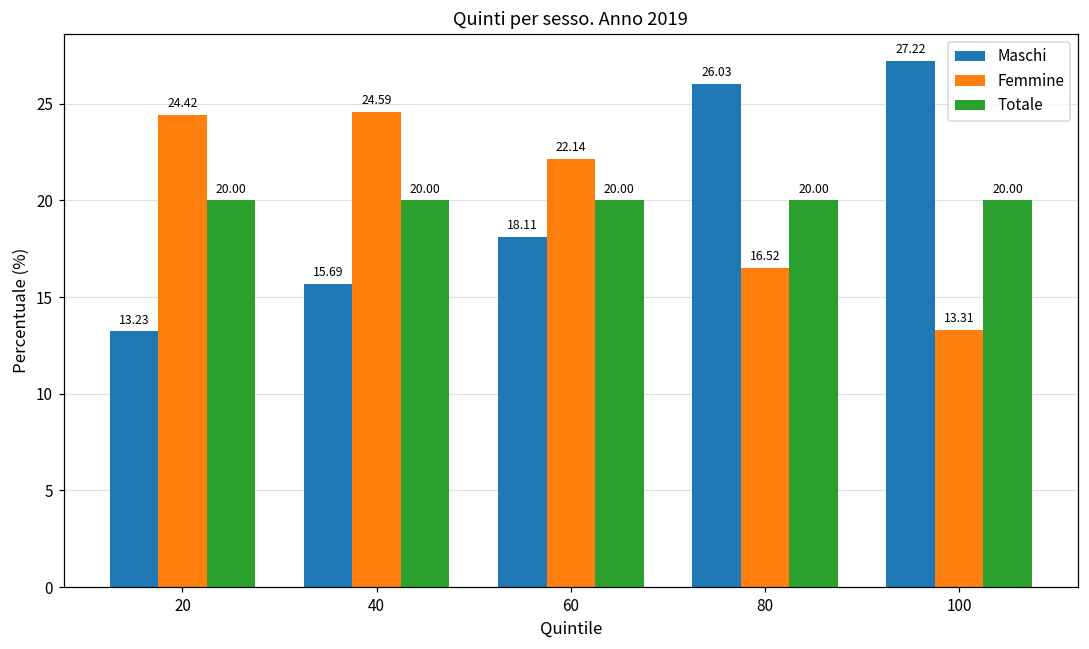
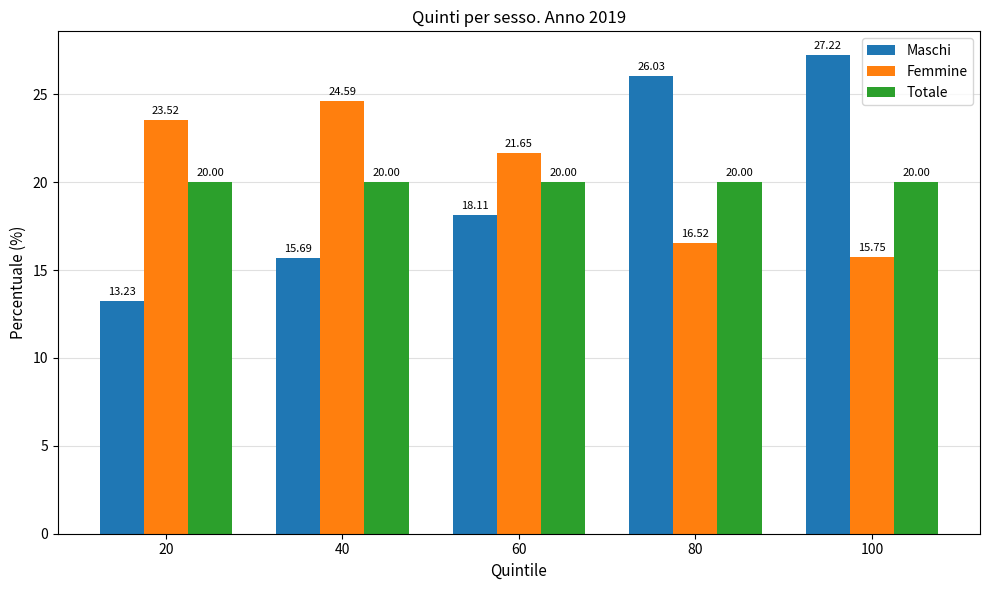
  {
    "Maschi": {
      "20": 13.23,
      "40": 15.69,
      "60": 18.11,
      "80": 26.03,
      "100": 27.22
    },
    "Femmine": {
-     "20": 24.42,
+     "20": 23.52,
      "40": 24.59,
-     "60": 22.14,
+     "60": 21.65,
      "80": 16.52,
-     "100": 13.31
+     "100": 15.75
    },
    "Totale": {
      "20": 20.00,
      "40": 20.00,
      "60": 20.00,
      "80": 20.00,
      "100": 20.00
    }
  }
